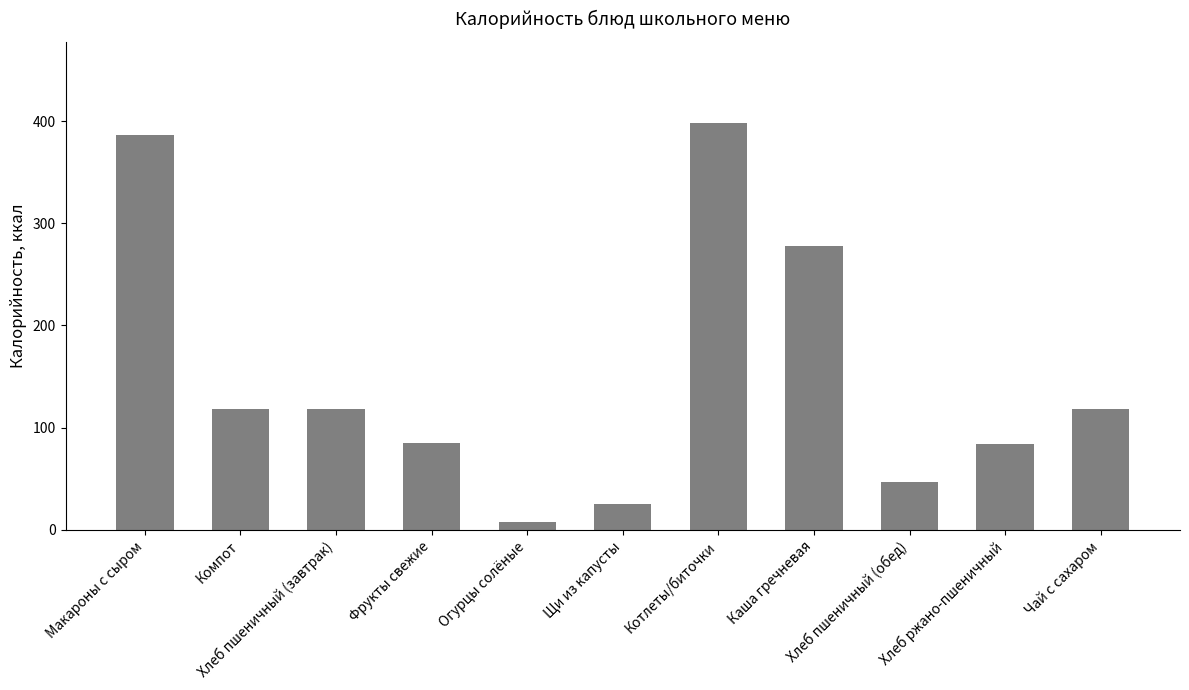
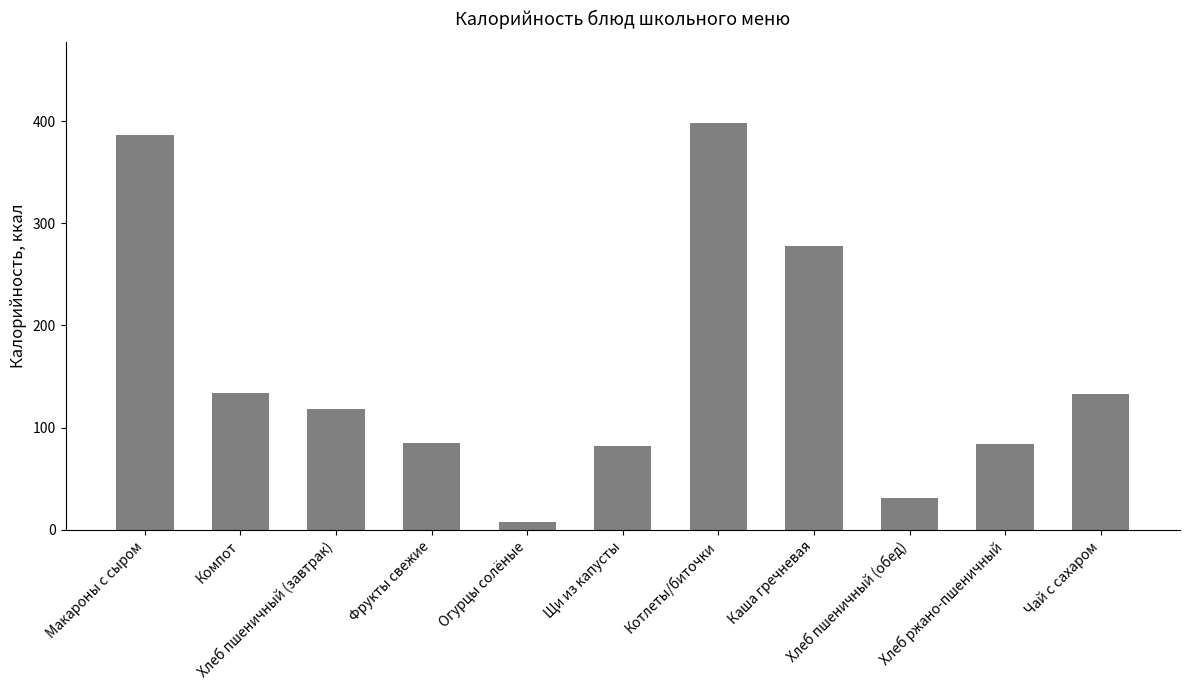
  {
    "Макароны с сыром": 386,
-   "Компот": 118,
+   "Компот": 134,
    "Хлеб пшеничный (завтрак)": 118,
    "Фрукты свежие": 85,
    "Огурцы солёные": 7,
-   "Щи из капусты": 26,
+   "Щи из капусты": 82,
    "Котлеты/биточки": 398,
    "Каша гречневая": 278,
-   "Хлеб пшеничный (обед)": 47,
+   "Хлеб пшеничный (обед)": 32,
    "Хлеб ржано-пшеничный": 84,
-   "Чай с сахаром": 119
+   "Чай с сахаром": 133
  }
